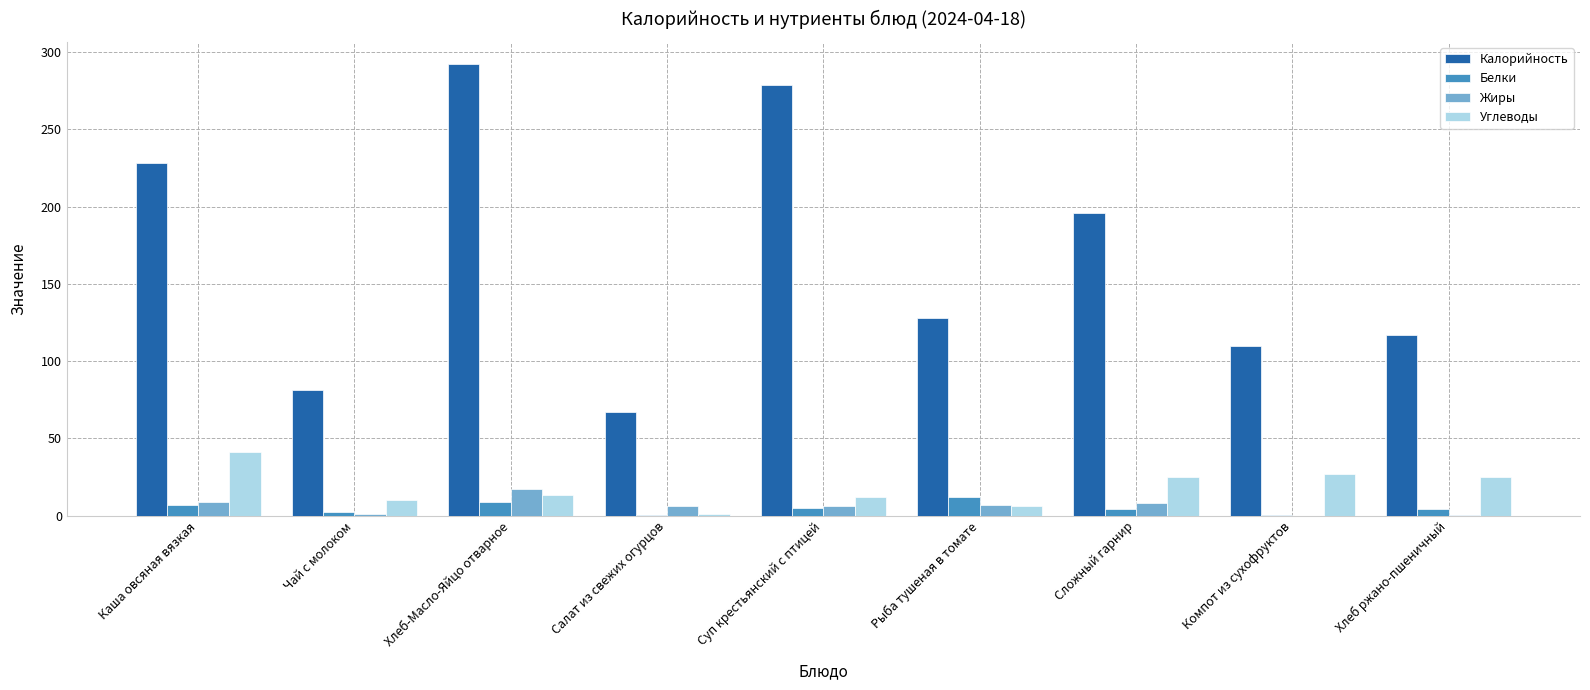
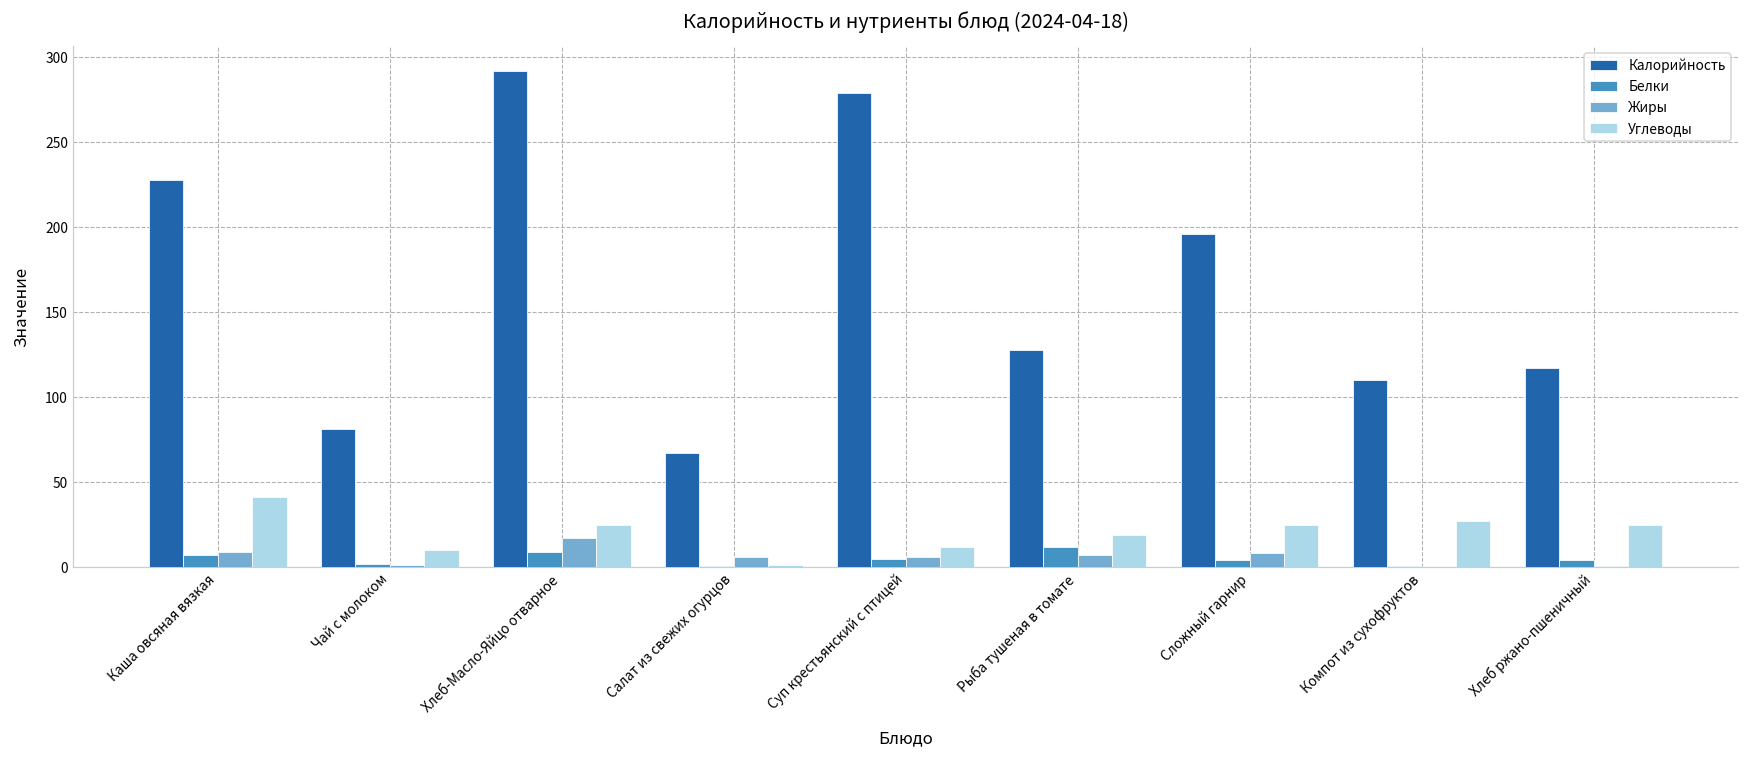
  {
    "Калорийность": {
      "Каша овсяная вязкая": 228,
      "Чай с молоком": 81,
      "Хлеб-Масло-Яйцо отварное": 292,
      "Салат из свежих огурцов": 67,
      "Суп крестьянский с птицей": 279,
      "Рыба тушеная в томате": 128,
      "Сложный гарнир": 196,
      "Компот из сухофруктов": 110,
      "Хлеб ржано-пшеничный": 117
    },
    "Углеводы": {
      "Каша овсяная вязкая": 41,
      "Чай с молоком": 10,
-     "Хлеб-Масло-Яйцо отварное": 13,
+     "Хлеб-Масло-Яйцо отварное": 25,
      "Суп крестьянский с птицей": 12,
-     "Рыба тушеная в томате": 6,
+     "Рыба тушеная в томате": 19,
      "Сложный гарнир": 25,
      "Компот из сухофруктов": 27,
      "Хлеб ржано-пшеничный": 25
    }
  }
